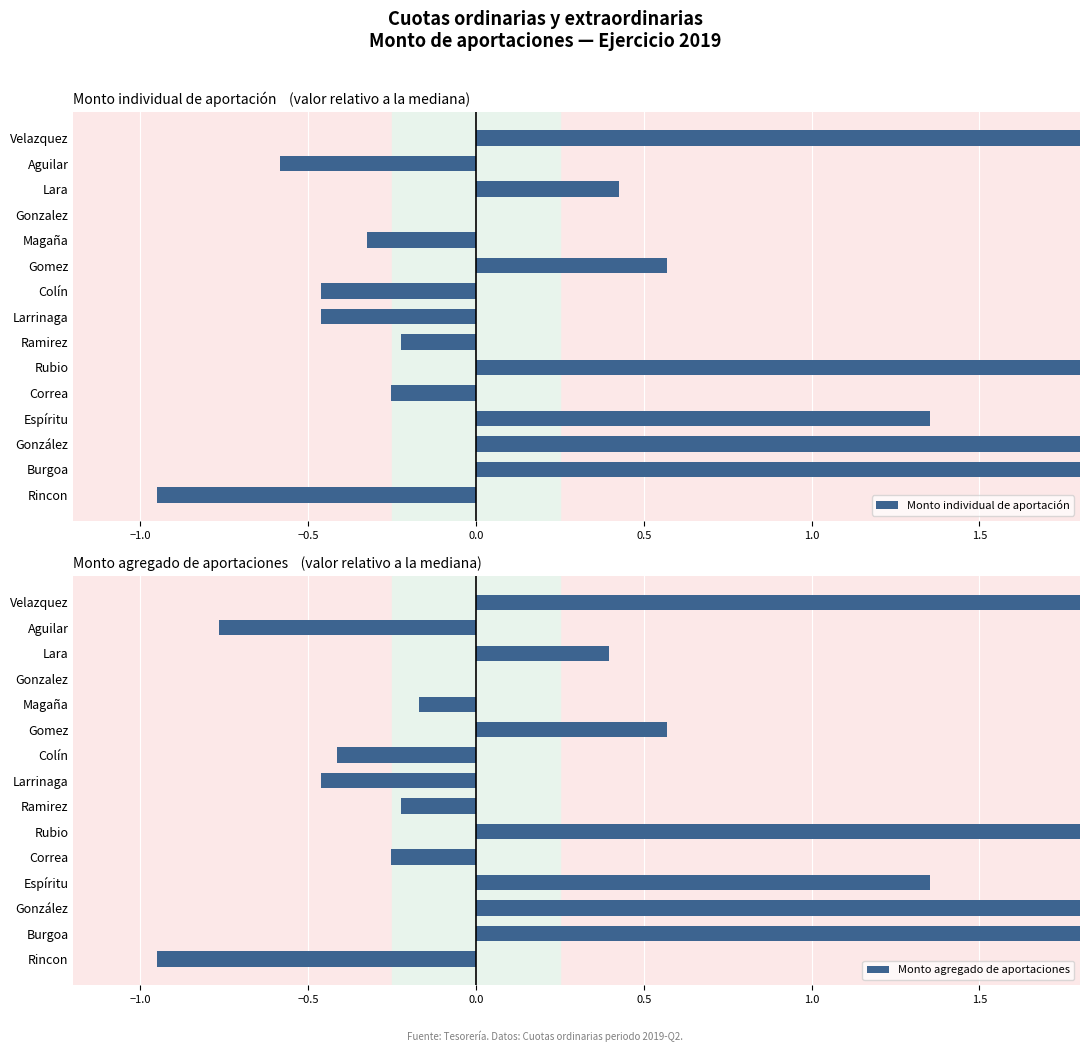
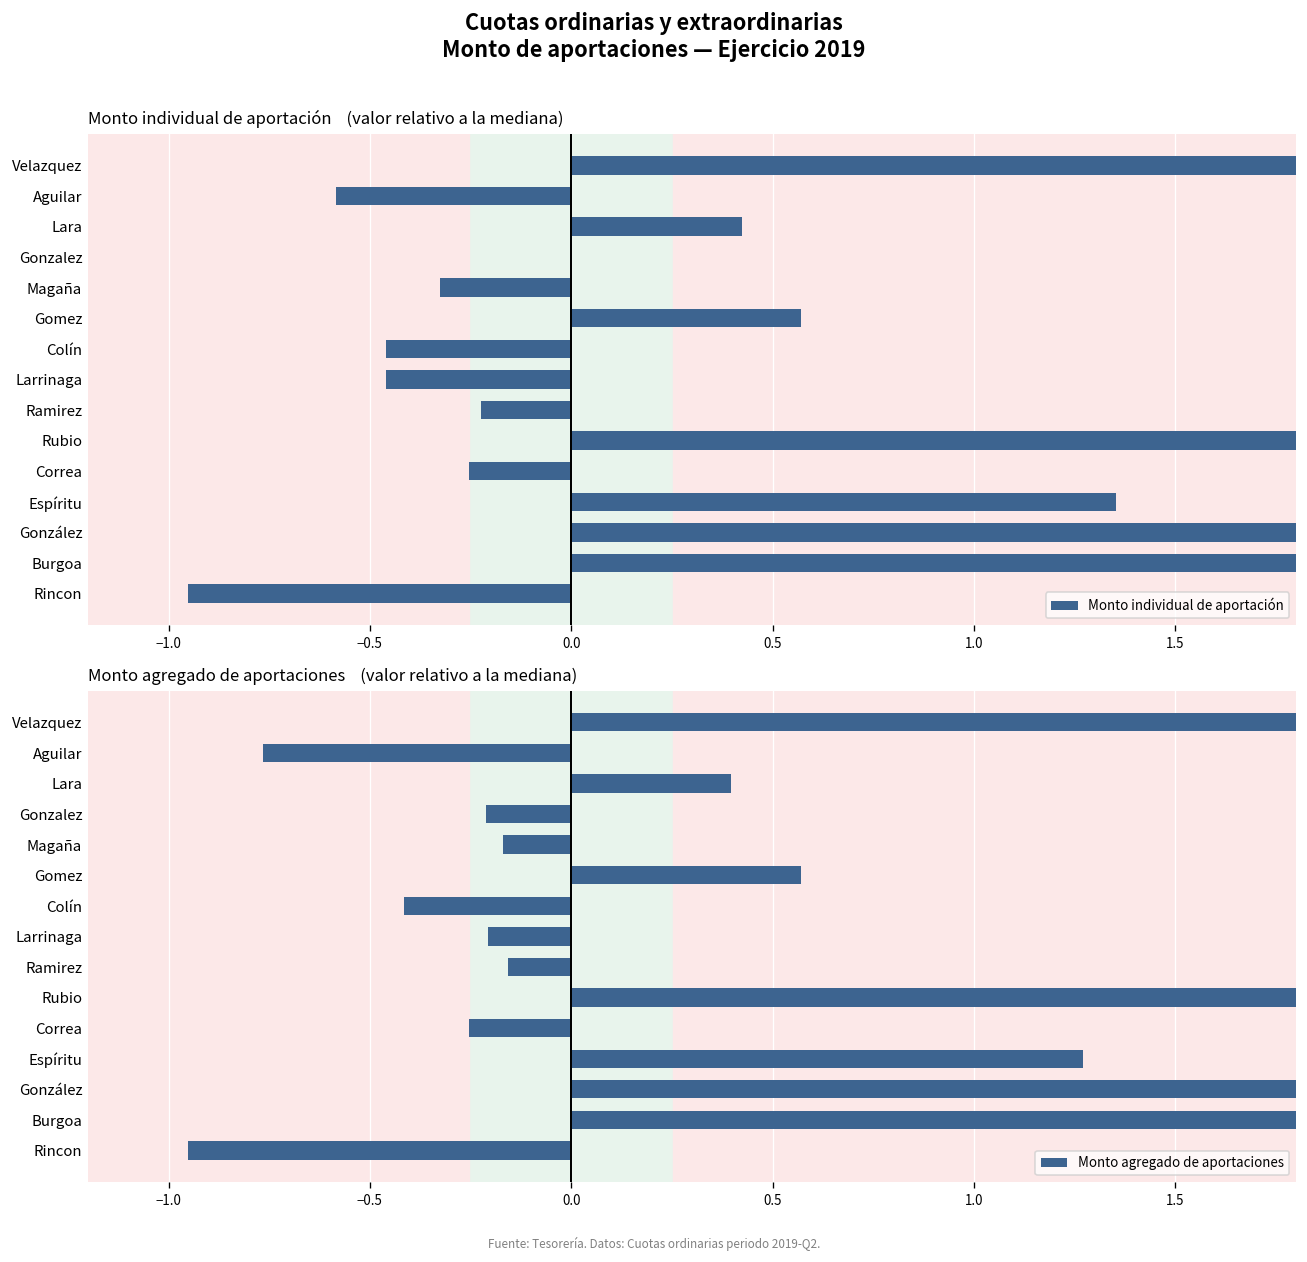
  {
    "Monto individual de aportación (valor relativo a la mediana)": {
      "Aguilar": -0.58,
      "Lara": 0.42,
      "Gonzalez": 0.00,
      "Magaña": -0.32,
      "Gomez": 0.57,
      "Colín": -0.46,
      "Larrinaga": -0.46,
      "Ramirez": -0.22,
      "Correa": -0.25,
      "Espíritu": 1.35,
      "Rincon": -0.95
    },
    "Monto agregado de aportaciones (valor relativo a la mediana)": {
      "Aguilar": -0.77,
      "Lara": 0.40,
-     "Gonzalez": 0.00,
+     "Gonzalez": -0.21,
      "Magaña": -0.17,
      "Gomez": 0.57,
      "Colín": -0.41,
-     "Larrinaga": -0.46,
-     "Ramirez": -0.22,
+     "Larrinaga": -0.21,
+     "Ramirez": -0.16,
      "Correa": -0.25,
-     "Espíritu": 1.35,
+     "Espíritu": 1.27,
      "Rincon": -0.95
    }
  }
